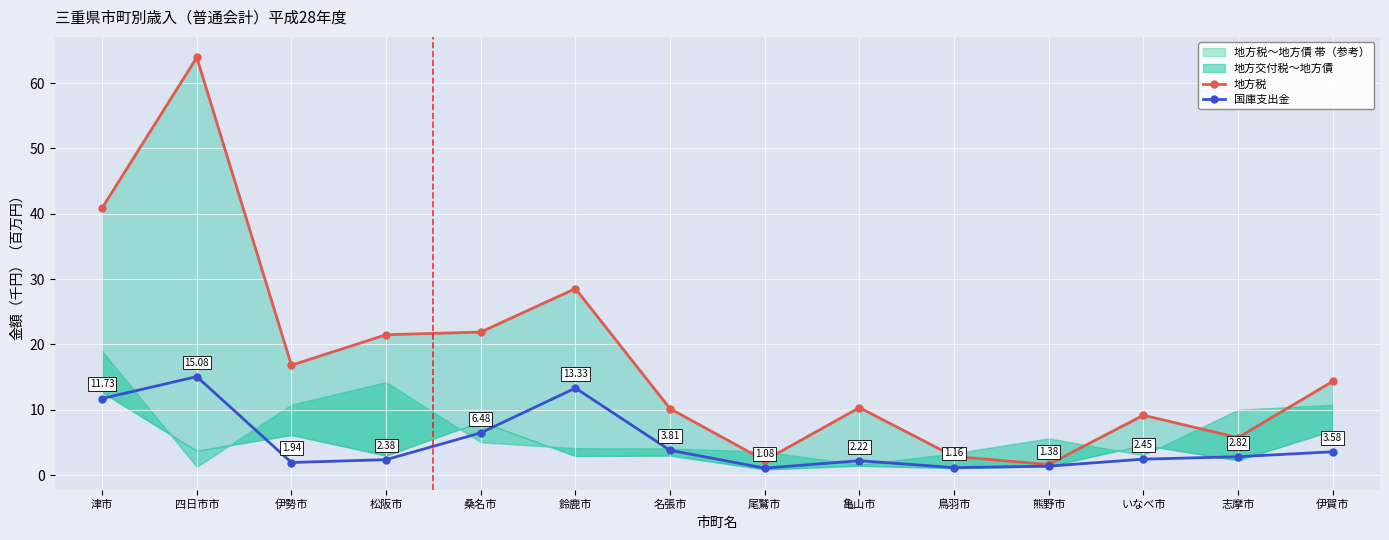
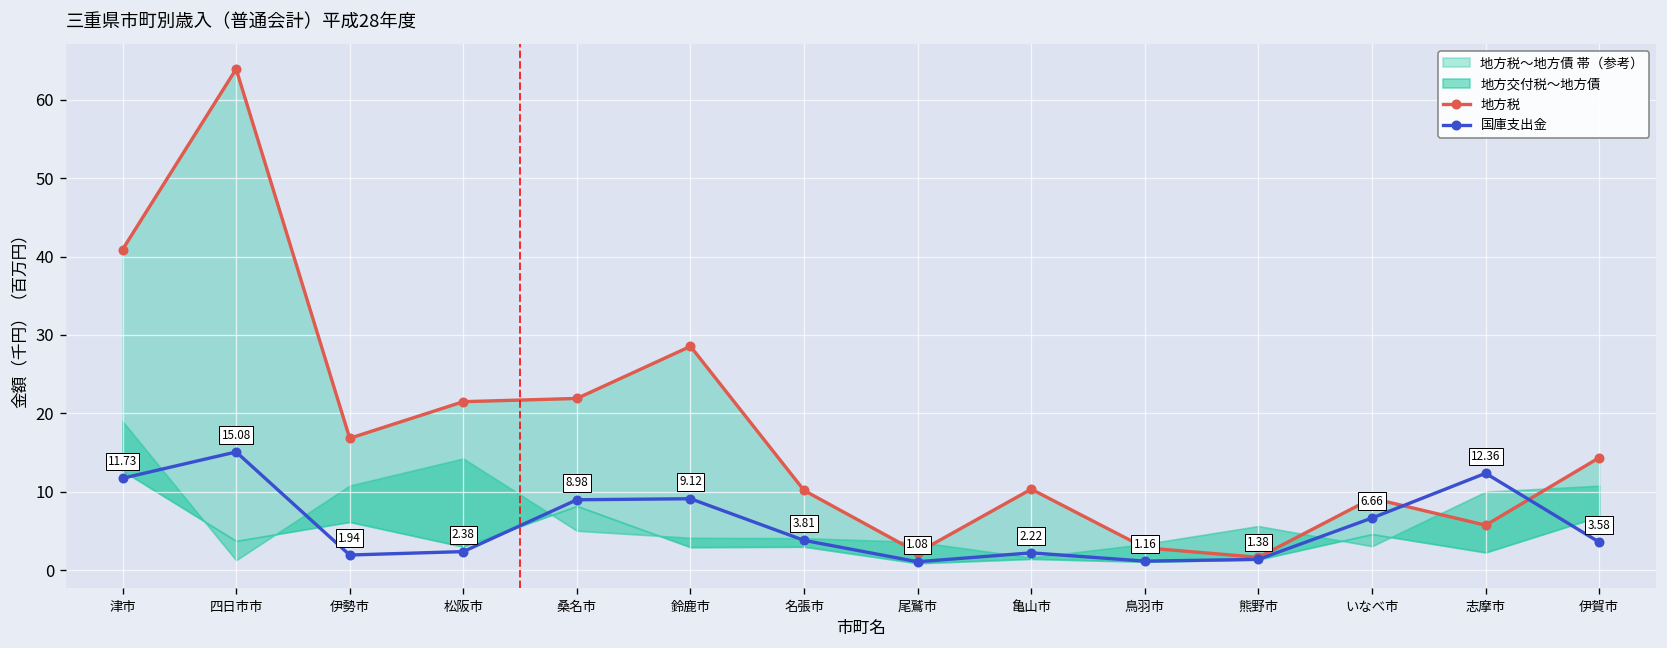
  {
    "国庫支出金": {
-     "桑名市": 6.48,
-     "鈴鹿市": 13.33,
-     "いなべ市": 2.45,
-     "志摩市": 2.82
+     "桑名市": 8.98,
+     "鈴鹿市": 9.12,
+     "いなべ市": 6.66,
+     "志摩市": 12.36
    }
  }
